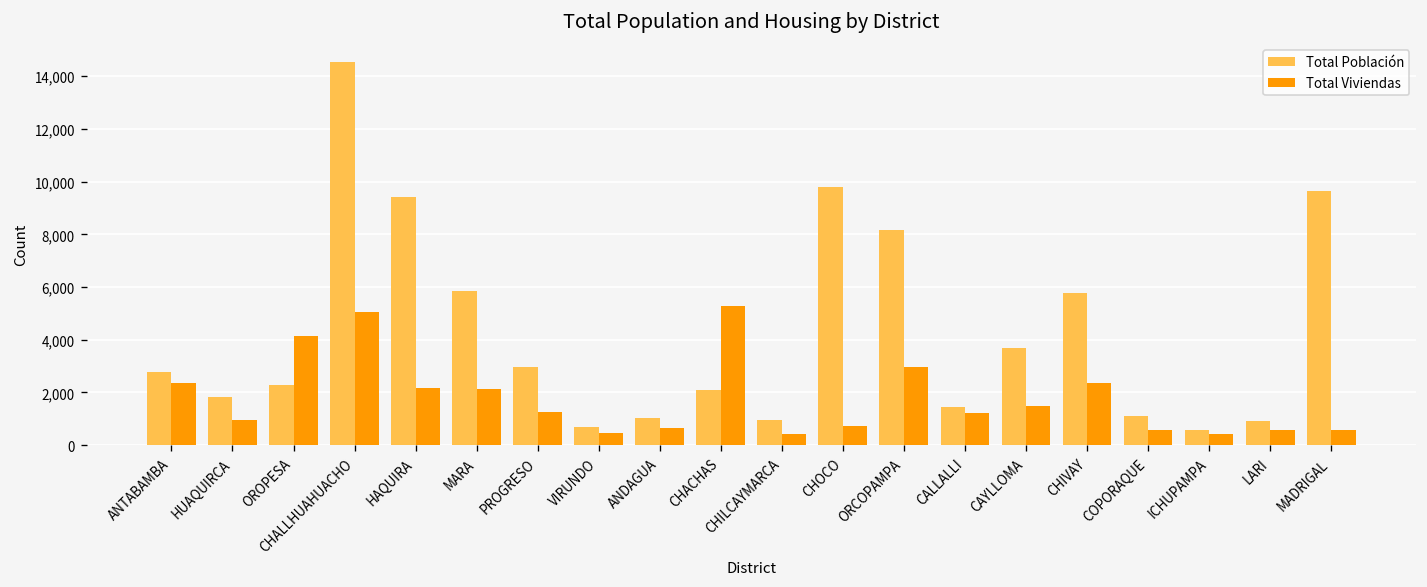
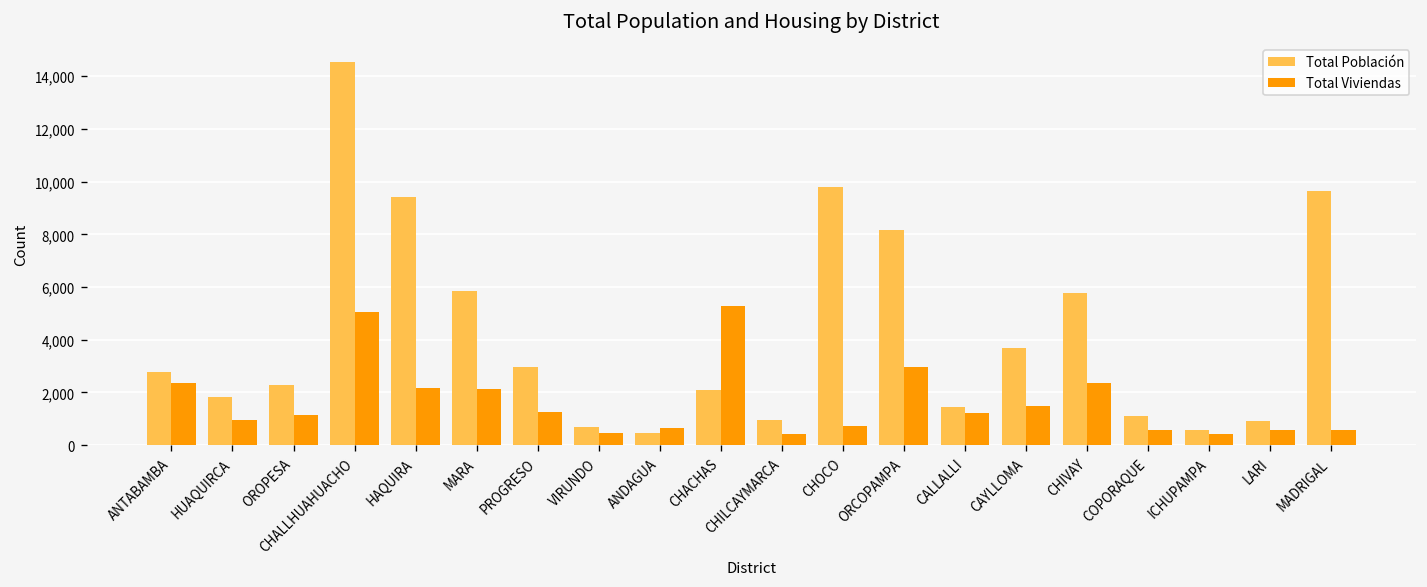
  {
    "Total Población": {
      "ANTABAMBA": "2,800",
      "HUAQUIRCA": "1,800",
      "OROPESA": "2,300",
      "CHALLHUAHUACHO": "14,500",
      "HAQUIRA": "9,400",
      "MARA": "5,800",
      "PROGRESO": "2,900",
      "VIRUNDO": "700",
-     "ANDAGUA": "1,000",
+     "ANDAGUA": "500",
      "CHACHAS": "2,100",
      "CHILCAYMARCA": "900",
      "CHOCO": "9,800",
      "ORCOPAMPA": "8,200",
      "CALLALLI": "1,500",
      "CAYLLOMA": "3,700",
      "CHIVAY": "5,800",
      "COPORAQUE": "1,100",
      "ICHUPAMPA": "600",
      "LARI": "900",
      "MADRIGAL": "9,600"
    },
    "Total Viviendas": {
      "ANTABAMBA": "2,400",
      "HUAQUIRCA": "900",
-     "OROPESA": "4,100",
+     "OROPESA": "1,100",
      "CHALLHUAHUACHO": "5,000",
      "HAQUIRA": "2,200",
      "MARA": "2,100",
      "PROGRESO": "1,200",
      "VIRUNDO": "500",
      "ANDAGUA": "600",
      "CHACHAS": "5,300",
      "CHILCAYMARCA": "400",
      "CHOCO": "700",
      "ORCOPAMPA": "3,000",
      "CALLALLI": "1,200",
      "CAYLLOMA": "1,500",
      "CHIVAY": "2,400",
      "COPORAQUE": "600",
      "ICHUPAMPA": "400",
      "LARI": "600",
      "MADRIGAL": "600"
    }
  }
